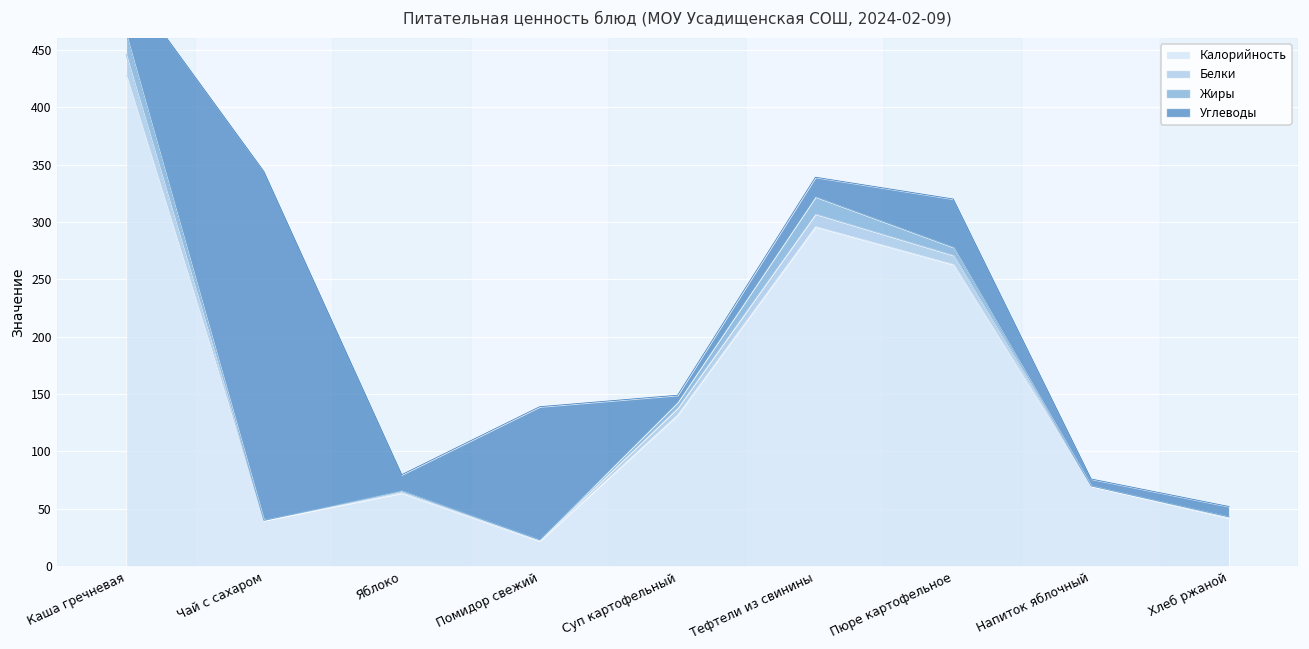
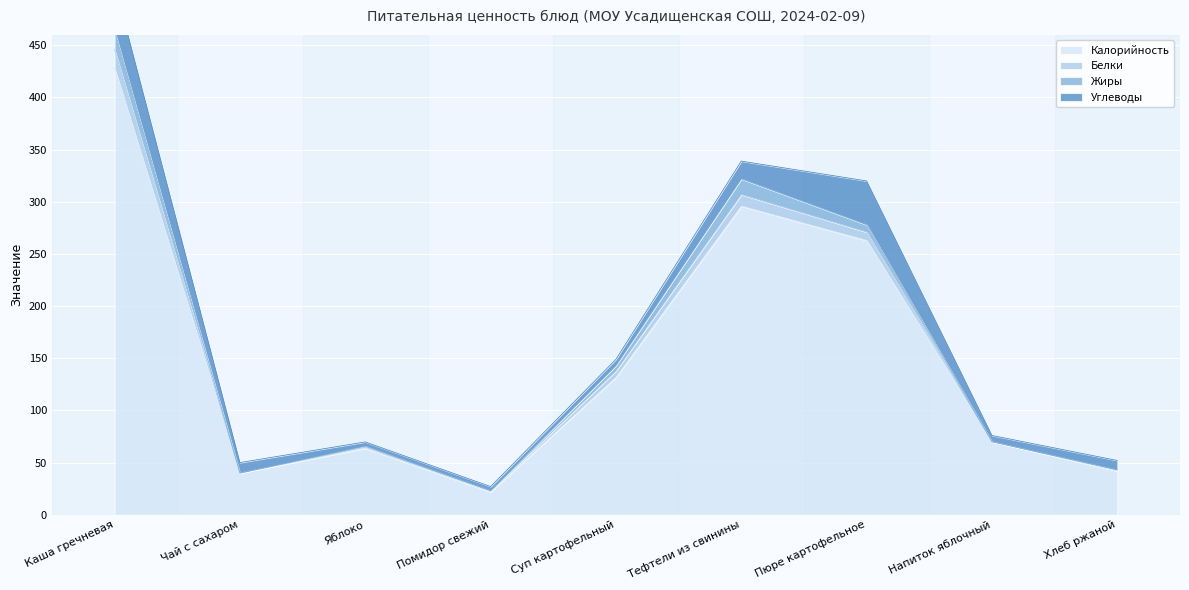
  {
    "Углеводы": {
-     "Чай с сахаром": 304,
-     "Яблоко": 14,
-     "Помидор свежий": 116,
+     "Чай с сахаром": 10,
+     "Яблоко": 4,
+     "Помидор свежий": 4,
      "Суп картофельный": 6,
      "Тефтели из свинины": 17,
      "Пюре картофельное": 42,
      "Напиток яблочный": 6,
      "Хлеб ржаной": 9
    }
  }
